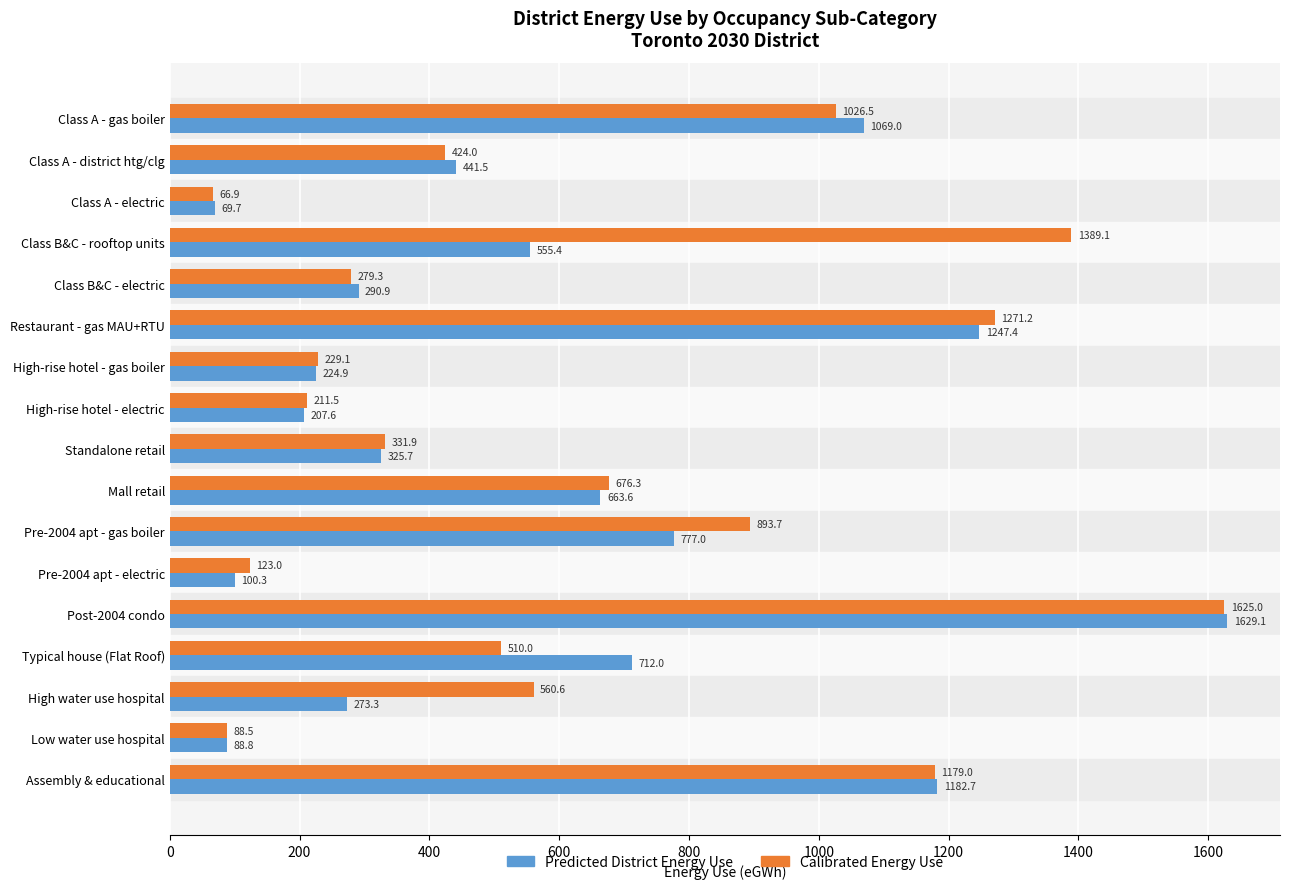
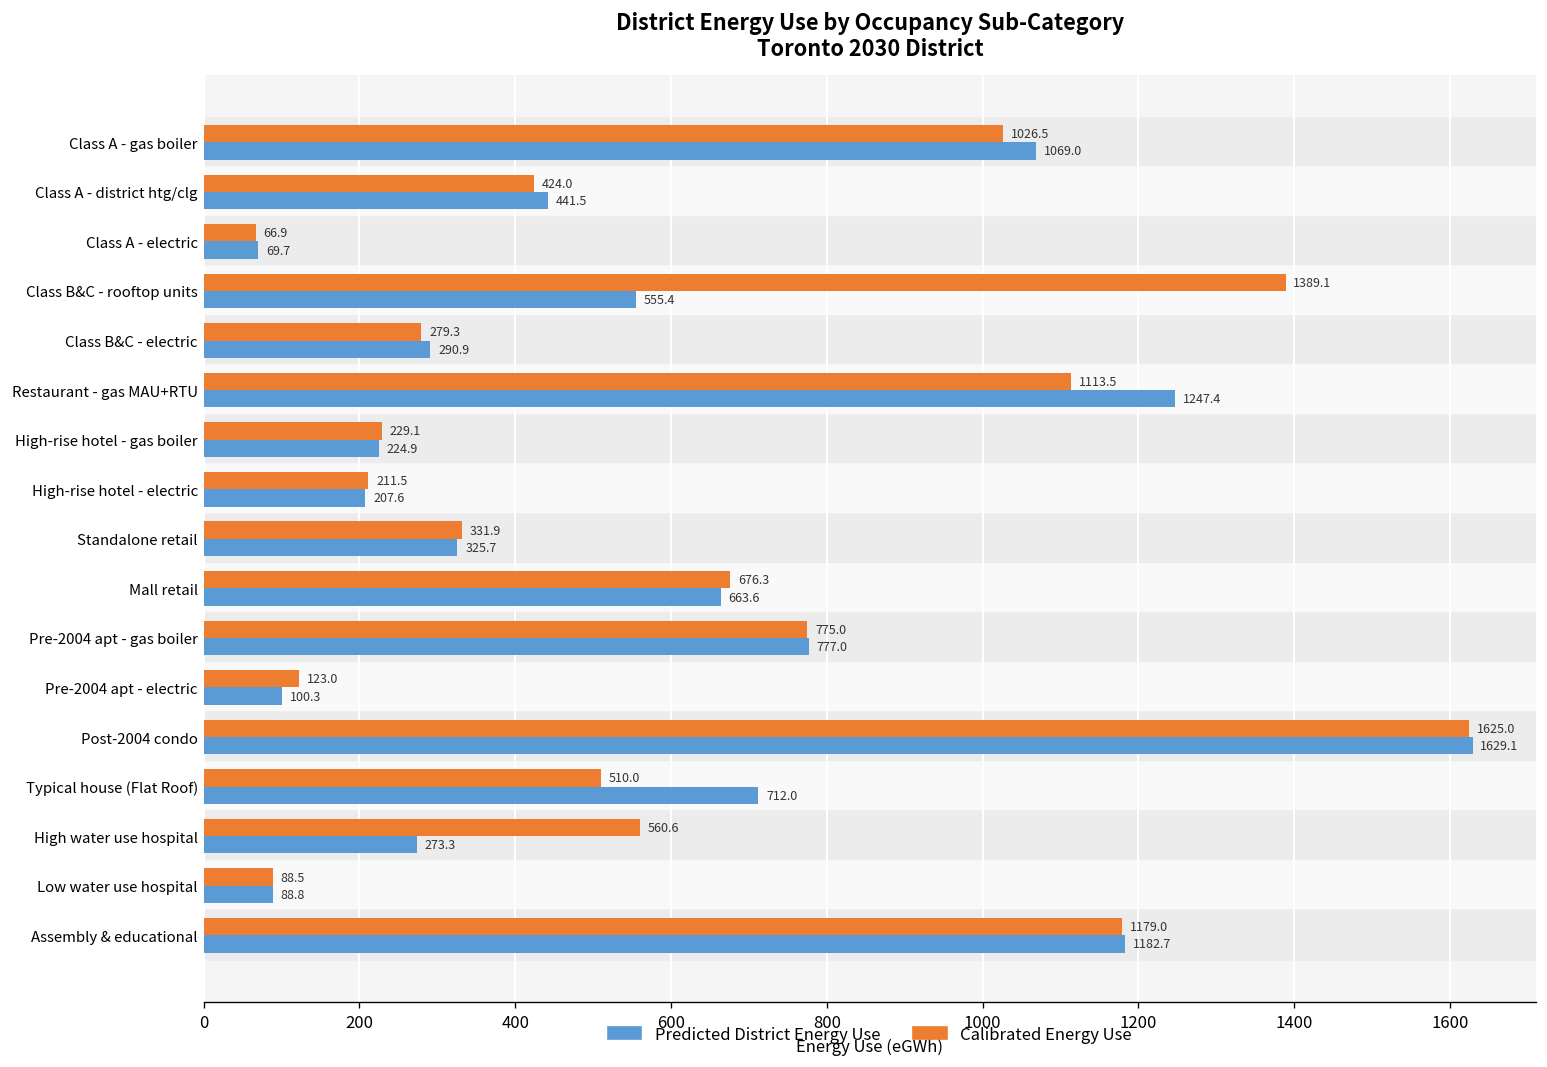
  {
    "Predicted District Energy Use": {
      "Class A - gas boiler": 1069.0,
      "Class A - district htg/clg": 441.5,
      "Class A - electric": 69.7,
      "Class B&C - rooftop units": 555.4,
      "Class B&C - electric": 290.9,
      "Restaurant - gas MAU+RTU": 1247.4,
      "High-rise hotel - gas boiler": 224.9,
      "High-rise hotel - electric": 207.6,
      "Standalone retail": 325.7,
      "Mall retail": 663.6,
      "Pre-2004 apt - gas boiler": 777.0,
      "Pre-2004 apt - electric": 100.3,
      "Post-2004 condo": 1629.1,
      "Typical house (Flat Roof)": 712.0,
      "High water use hospital": 273.3,
      "Low water use hospital": 88.8,
      "Assembly & educational": 1182.7
    },
    "Calibrated Energy Use": {
      "Class A - gas boiler": 1026.5,
      "Class A - district htg/clg": 424.0,
      "Class A - electric": 66.9,
      "Class B&C - rooftop units": 1389.1,
      "Class B&C - electric": 279.3,
-     "Restaurant - gas MAU+RTU": 1271.2,
+     "Restaurant - gas MAU+RTU": 1113.5,
      "High-rise hotel - gas boiler": 229.1,
      "High-rise hotel - electric": 211.5,
      "Standalone retail": 331.9,
      "Mall retail": 676.3,
-     "Pre-2004 apt - gas boiler": 893.7,
+     "Pre-2004 apt - gas boiler": 775.0,
      "Pre-2004 apt - electric": 123.0,
      "Post-2004 condo": 1625.0,
      "Typical house (Flat Roof)": 510.0,
      "High water use hospital": 560.6,
      "Low water use hospital": 88.5,
      "Assembly & educational": 1179.0
    }
  }
